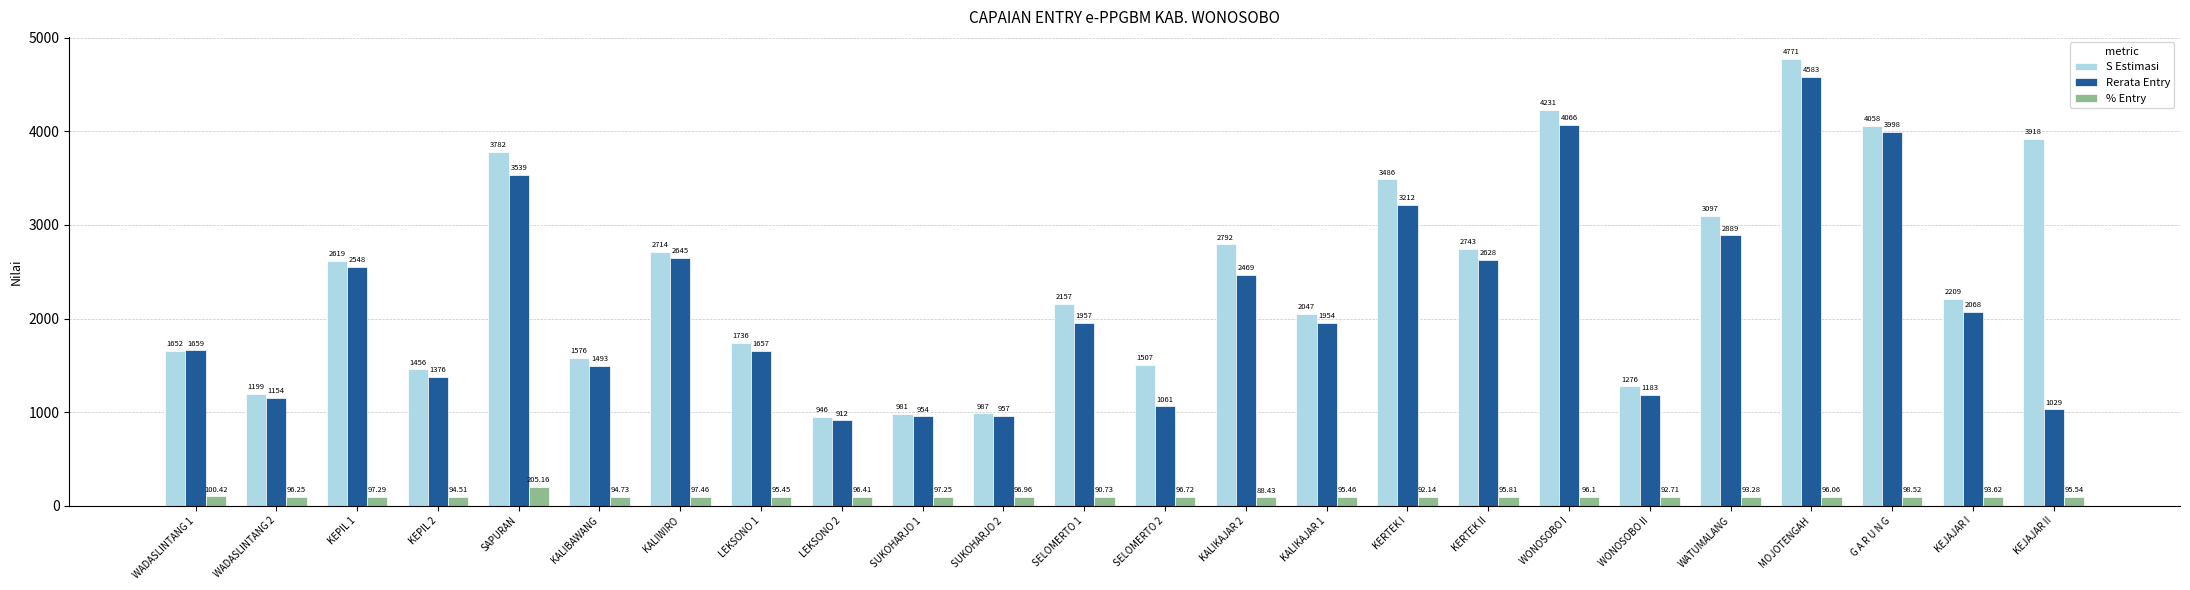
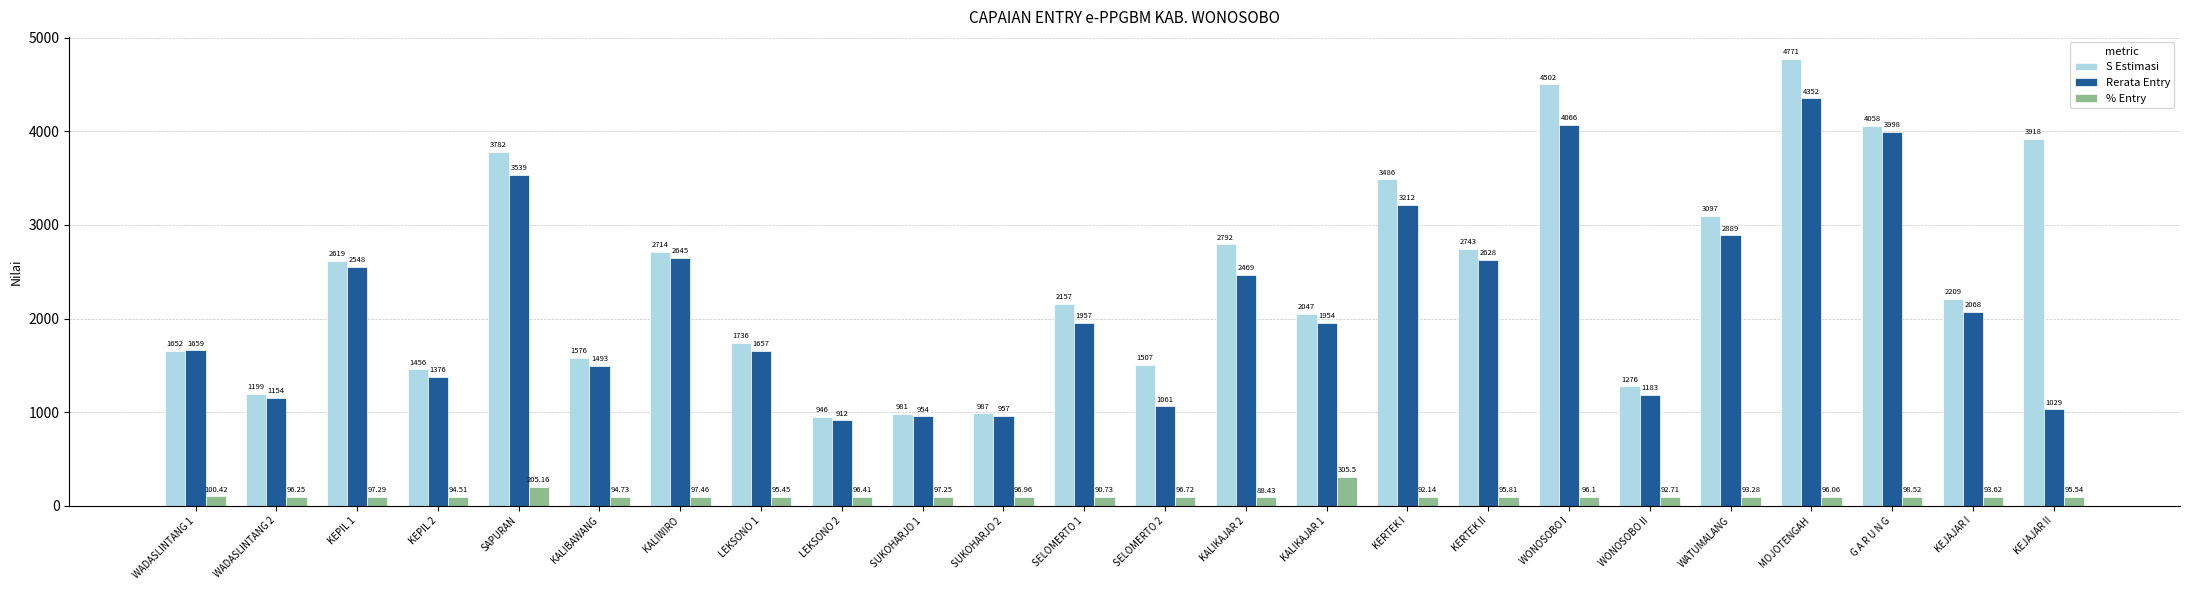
  {
    "S Estimasi": {
      "WADASLINTANG 1": 1652,
      "WADASLINTANG 2": 1199,
      "KEPIL 1": 2619,
      "KEPIL 2": 1456,
      "SAPURAN": 3782,
      "KALIBAWANG": 1576,
      "KALIWIRO": 2714,
      "LEKSONO 1": 1736,
      "LEKSONO 2": 946,
      "SUKOHARJO 1": 981,
      "SUKOHARJO 2": 987,
      "SELOMERTO 1": 2157,
      "SELOMERTO 2": 1507,
      "KALIKAJAR 2": 2792,
      "KALIKAJAR 1": 2047,
      "KERTEK I": 3486,
      "KERTEK II": 2743,
-     "WONOSOBO I": 4231,
+     "WONOSOBO I": 4502,
      "WONOSOBO II": 1276,
      "WATUMALANG": 3097,
      "MOJOTENGAH": 4771,
      "G A R U N G": 4058,
      "KEJAJAR I": 2209,
      "KEJAJAR II": 3918
    },
    "Rerata Entry": {
      "WADASLINTANG 1": 1659,
      "WADASLINTANG 2": 1154,
      "KEPIL 1": 2548,
      "KEPIL 2": 1376,
      "SAPURAN": 3539,
      "KALIBAWANG": 1493,
      "KALIWIRO": 2645,
      "LEKSONO 1": 1657,
      "LEKSONO 2": 912,
      "SUKOHARJO 1": 954,
      "SUKOHARJO 2": 957,
      "SELOMERTO 1": 1957,
      "SELOMERTO 2": 1061,
      "KALIKAJAR 2": 2469,
      "KALIKAJAR 1": 1954,
      "KERTEK I": 3212,
      "KERTEK II": 2628,
      "WONOSOBO I": 4066,
      "WONOSOBO II": 1183,
      "WATUMALANG": 2889,
-     "MOJOTENGAH": 4583,
+     "MOJOTENGAH": 4352,
      "G A R U N G": 3998,
      "KEJAJAR I": 2068,
      "KEJAJAR II": 1029
    },
    "% Entry": {
      "WADASLINTANG 1": 100.42,
      "WADASLINTANG 2": 96.25,
      "KEPIL 1": 97.29,
      "KEPIL 2": 94.51,
      "SAPURAN": 205.16,
      "KALIBAWANG": 94.73,
      "KALIWIRO": 97.46,
      "LEKSONO 1": 95.45,
      "LEKSONO 2": 96.41,
      "SUKOHARJO 1": 97.25,
      "SUKOHARJO 2": 96.96,
      "SELOMERTO 1": 90.73,
      "SELOMERTO 2": 96.72,
      "KALIKAJAR 2": 88.43,
-     "KALIKAJAR 1": 95.46,
+     "KALIKAJAR 1": 305.5,
      "KERTEK I": 92.14,
      "KERTEK II": 95.81,
      "WONOSOBO I": 96.1,
      "WONOSOBO II": 92.71,
      "WATUMALANG": 93.28,
      "MOJOTENGAH": 96.06,
      "G A R U N G": 98.52,
      "KEJAJAR I": 93.62,
      "KEJAJAR II": 95.54
    }
  }
